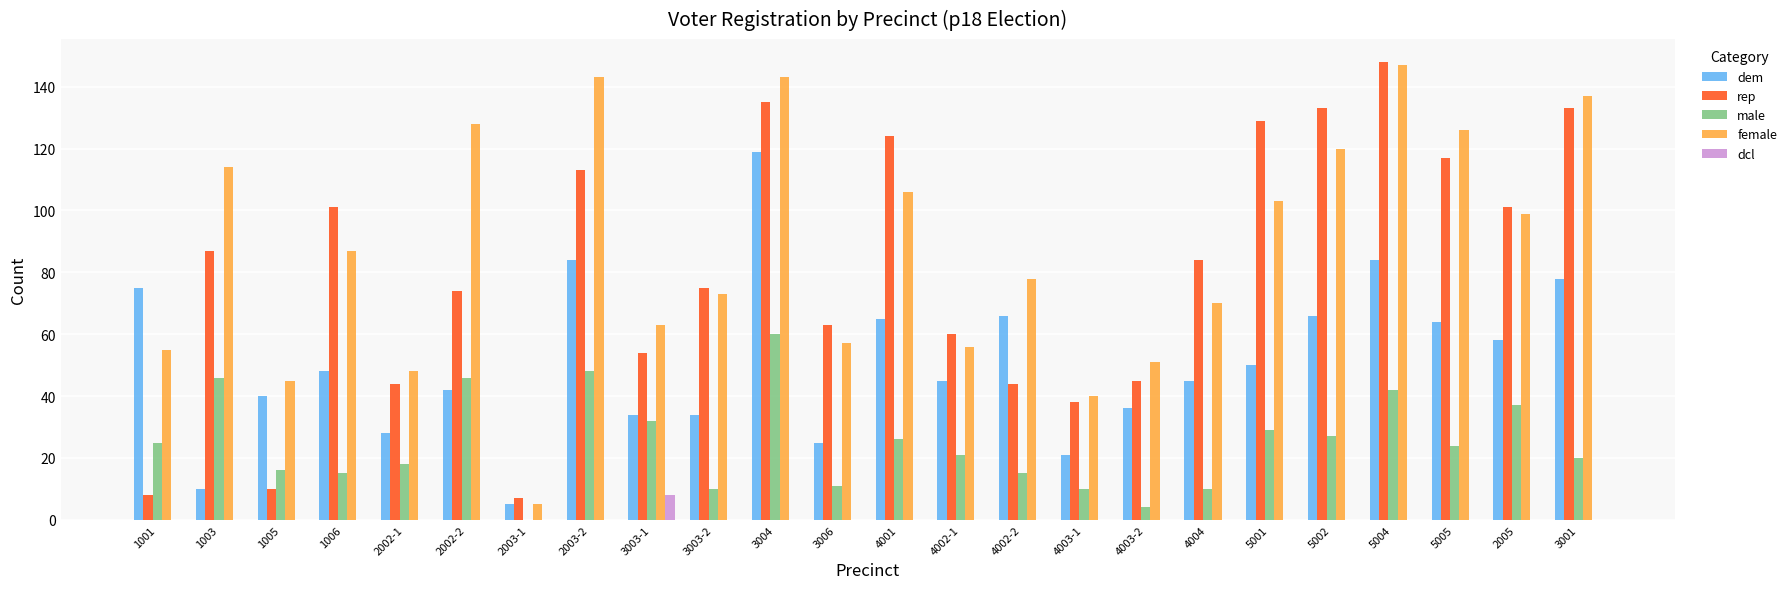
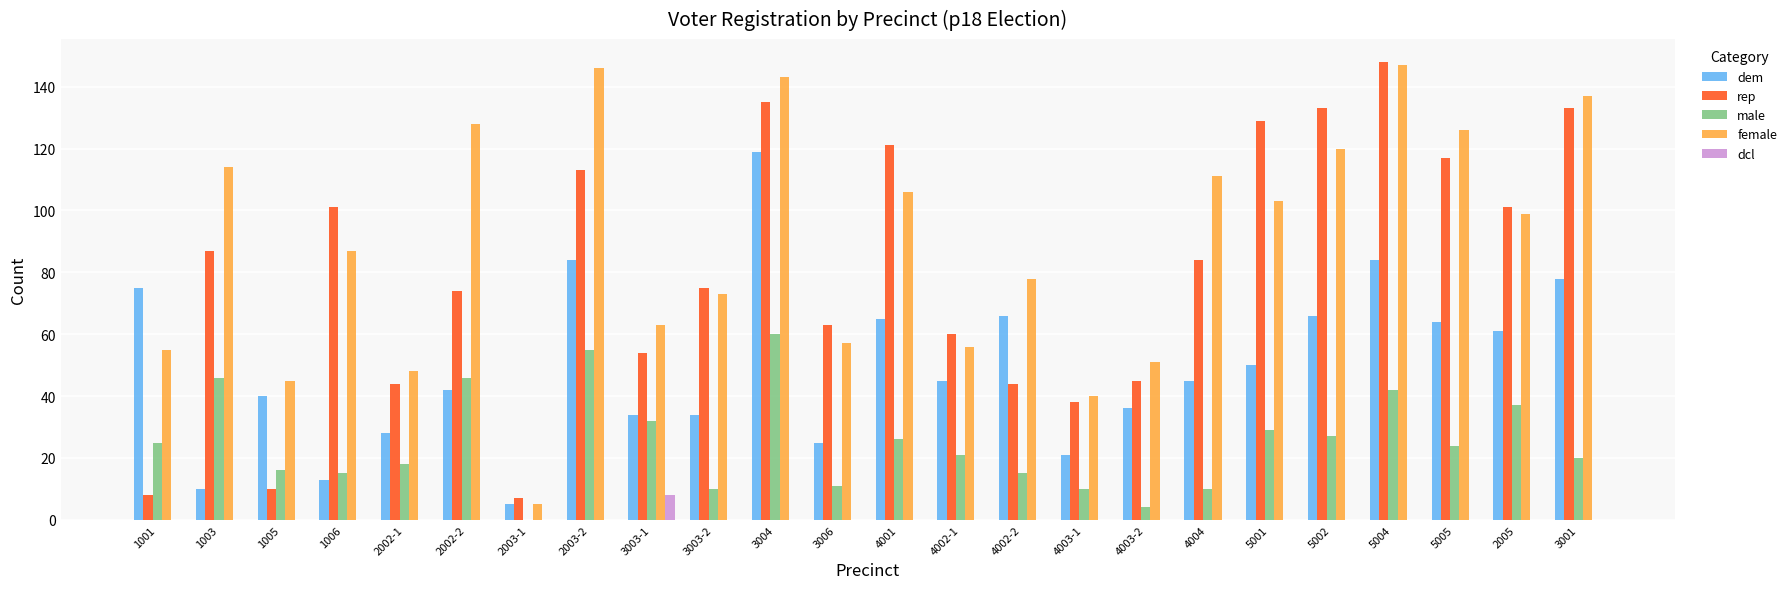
  {
    "dem": {
      "1001": 75,
      "1003": 10,
      "1005": 40,
-     "1006": 48,
+     "1006": 13,
      "2002-1": 28,
      "2002-2": 42,
      "2003-1": 5,
      "2003-2": 84,
      "3003-1": 34,
      "3003-2": 34,
      "3004": 119,
      "3006": 25,
      "4001": 65,
      "4002-1": 45,
      "4002-2": 66,
      "4003-1": 21,
      "4003-2": 36,
      "4004": 45,
      "5001": 50,
      "5002": 66,
      "5004": 84,
      "5005": 64,
-     "2005": 58,
+     "2005": 61,
      "3001": 78
    },
    "rep": {
      "1001": 8,
      "1003": 87,
      "1005": 10,
      "1006": 101,
      "2002-1": 44,
      "2002-2": 74,
      "2003-1": 7,
      "2003-2": 113,
      "3003-1": 54,
      "3003-2": 75,
      "3004": 135,
      "3006": 63,
-     "4001": 124,
+     "4001": 121,
      "4002-1": 60,
      "4002-2": 44,
      "4003-1": 38,
      "4003-2": 45,
      "4004": 84,
      "5001": 129,
      "5002": 133,
      "5004": 148,
      "5005": 117,
      "2005": 101,
      "3001": 133
    },
    "male": {
      "1001": 25,
      "1003": 46,
      "1005": 16,
      "1006": 15,
      "2002-1": 18,
      "2002-2": 46,
      "2003-1": 0,
-     "2003-2": 48,
+     "2003-2": 55,
      "3003-1": 32,
      "3003-2": 10,
      "3004": 60,
      "3006": 11,
      "4001": 26,
      "4002-1": 21,
      "4002-2": 15,
      "4003-1": 10,
      "4003-2": 4,
      "4004": 10,
      "5001": 29,
      "5002": 27,
      "5004": 42,
      "5005": 24,
      "2005": 37,
      "3001": 20
    },
    "female": {
      "1001": 55,
      "1003": 114,
      "1005": 45,
      "1006": 87,
      "2002-1": 48,
      "2002-2": 128,
      "2003-1": 5,
-     "2003-2": 143,
+     "2003-2": 146,
      "3003-1": 63,
      "3003-2": 73,
      "3004": 143,
      "3006": 57,
      "4001": 106,
      "4002-1": 56,
      "4002-2": 78,
      "4003-1": 40,
      "4003-2": 51,
-     "4004": 70,
+     "4004": 111,
      "5001": 103,
      "5002": 120,
      "5004": 147,
      "5005": 126,
      "2005": 99,
      "3001": 137
    },
    "dcl": {
      "1001": 0,
      "1003": 0,
      "1005": 0,
      "1006": 0,
      "2002-1": 0,
      "2002-2": 0,
      "2003-1": 0,
      "2003-2": 0,
      "3003-1": 8,
      "3003-2": 0,
      "3004": 0,
      "3006": 0,
      "4001": 0,
      "4002-1": 0,
      "4002-2": 0,
      "4003-1": 0,
      "4003-2": 0,
      "4004": 0,
      "5001": 0,
      "5002": 0,
      "5004": 0,
      "5005": 0,
      "2005": 0,
      "3001": 0
    }
  }
